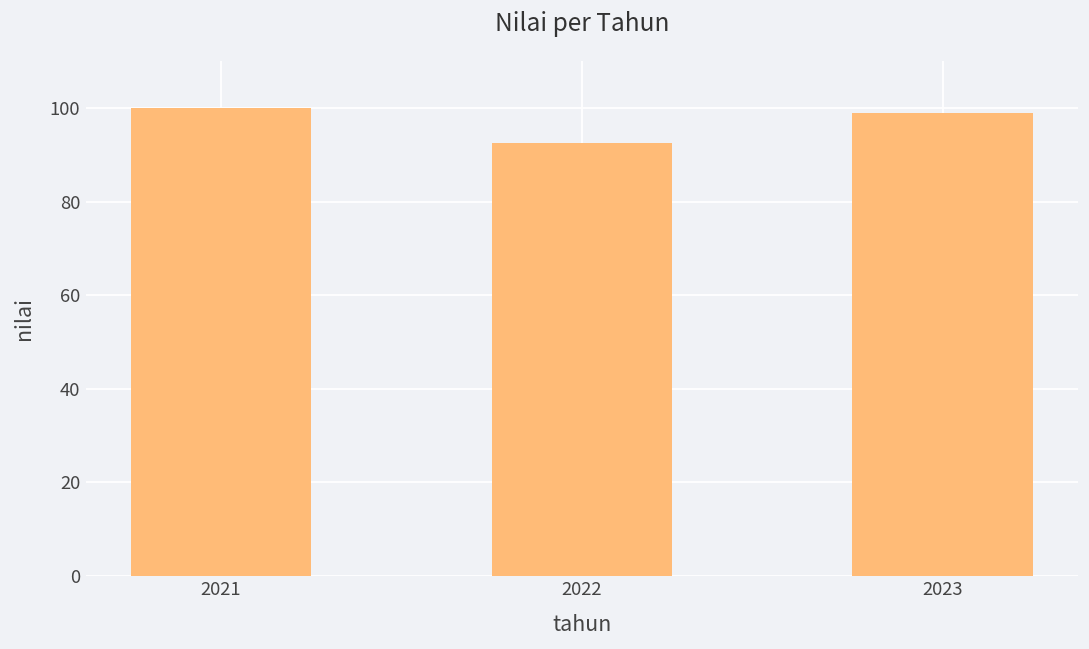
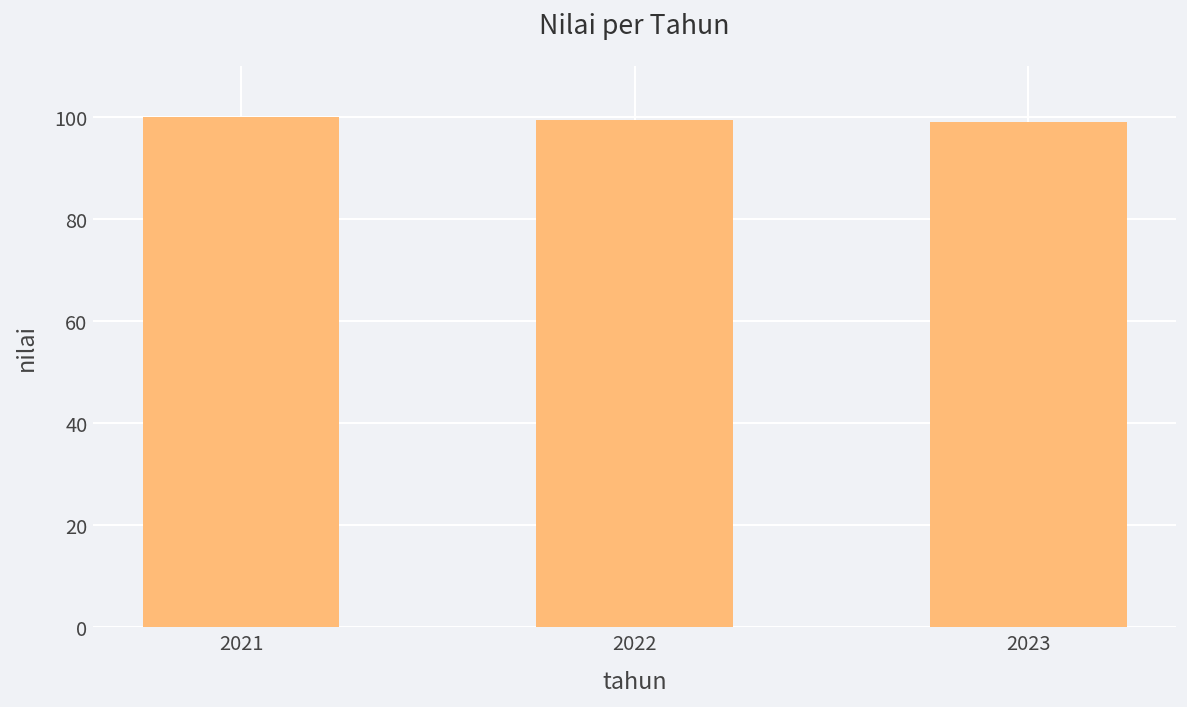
  {
    "2021": 100,
-   "2022": 93,
+   "2022": 99,
    "2023": 99
  }
